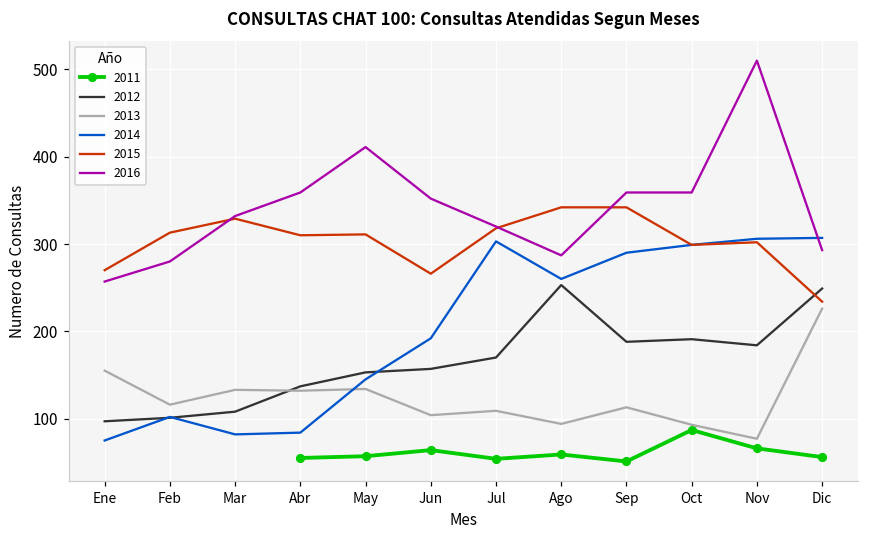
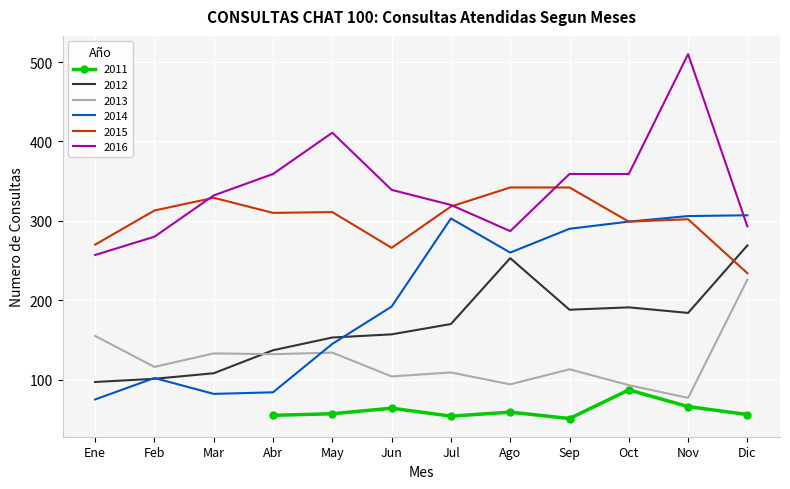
  {
    "2011": {
      "Abr": 60,
      "May": 60,
      "Jun": 60,
      "Jul": 50,
      "Ago": 60,
      "Sep": 50,
      "Oct": 90,
      "Nov": 70,
      "Dic": 60
    },
    "2012": {
      "Ene": 100,
      "Mar": 110,
      "Abr": 140,
      "May": 150,
      "Jun": 160,
      "Jul": 170,
      "Ago": 250,
      "Sep": 190,
      "Oct": 190,
      "Nov": 180,
-     "Dic": 250
+     "Dic": 270
    },
    "2013": {
      "Ene": 160,
      "Feb": 120,
      "Mar": 130,
      "Abr": 130,
      "May": 130,
      "Jun": 100,
      "Jul": 110,
      "Ago": 90,
      "Sep": 110,
      "Oct": 90,
      "Nov": 80,
      "Dic": 230
    },
    "2014": {
      "Ene": 80,
      "Mar": 80,
      "Abr": 80,
      "May": 150,
      "Jun": 190,
      "Jul": 300,
      "Ago": 260,
      "Sep": 290,
      "Nov": 310,
      "Dic": 310
    },
    "2015": {
      "Ene": 270,
      "Feb": 310,
      "Abr": 310,
      "May": 310,
      "Jun": 270,
      "Ago": 340,
      "Sep": 340,
      "Nov": 300,
      "Dic": 230
    },
    "2016": {
      "Ene": 260,
      "Feb": 280,
      "Abr": 360,
      "May": 410,
-     "Jun": 350,
+     "Jun": 340,
      "Ago": 290,
      "Sep": 360,
      "Oct": 360,
      "Nov": 510,
      "Dic": 290
    }
  }
